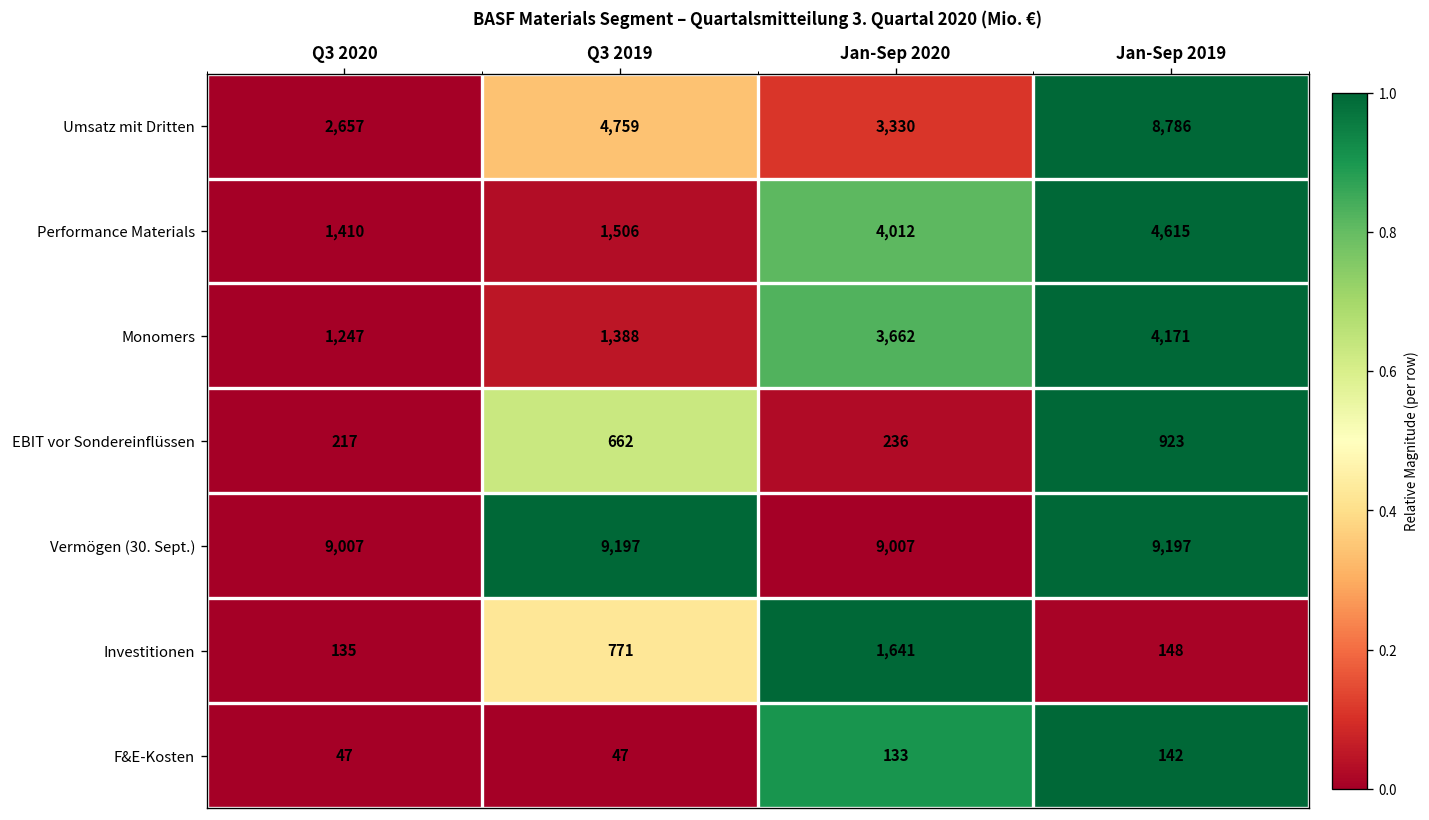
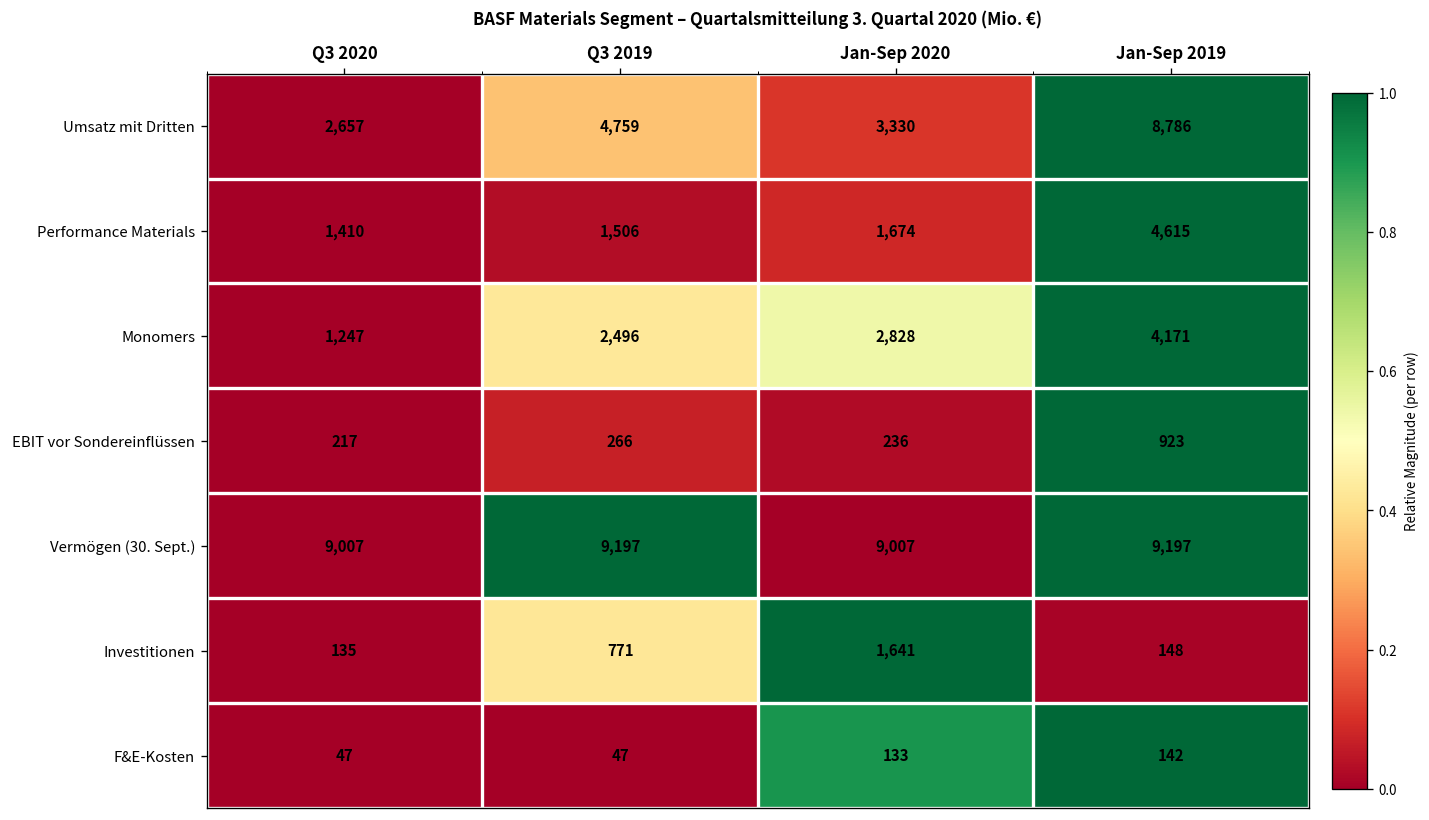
  {
    "Umsatz mit Dritten": {
      "Q3 2020": "2,657",
      "Q3 2019": "4,759",
      "Jan-Sep 2020": "3,330",
      "Jan-Sep 2019": "8,786"
    },
    "Performance Materials": {
      "Q3 2020": "1,410",
      "Q3 2019": "1,506",
-     "Jan-Sep 2020": "4,012",
+     "Jan-Sep 2020": "1,674",
      "Jan-Sep 2019": "4,615"
    },
    "Monomers": {
      "Q3 2020": "1,247",
-     "Q3 2019": "1,388",
-     "Jan-Sep 2020": "3,662",
+     "Q3 2019": "2,496",
+     "Jan-Sep 2020": "2,828",
      "Jan-Sep 2019": "4,171"
    },
    "EBIT vor Sondereinflüssen": {
      "Q3 2020": "217",
-     "Q3 2019": "662",
+     "Q3 2019": "266",
      "Jan-Sep 2020": "236",
      "Jan-Sep 2019": "923"
    },
    "Vermögen (30. Sept.)": {
      "Q3 2020": "9,007",
      "Q3 2019": "9,197",
      "Jan-Sep 2020": "9,007",
      "Jan-Sep 2019": "9,197"
    },
    "Investitionen": {
      "Q3 2020": "135",
      "Q3 2019": "771",
      "Jan-Sep 2020": "1,641",
      "Jan-Sep 2019": "148"
    },
    "F&E-Kosten": {
      "Q3 2020": "47",
      "Q3 2019": "47",
      "Jan-Sep 2020": "133",
      "Jan-Sep 2019": "142"
    }
  }
